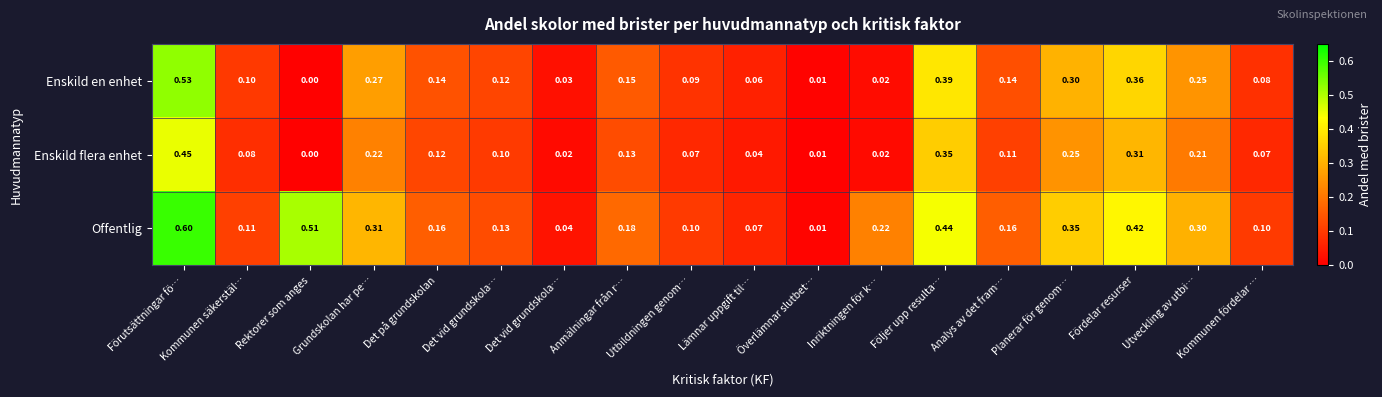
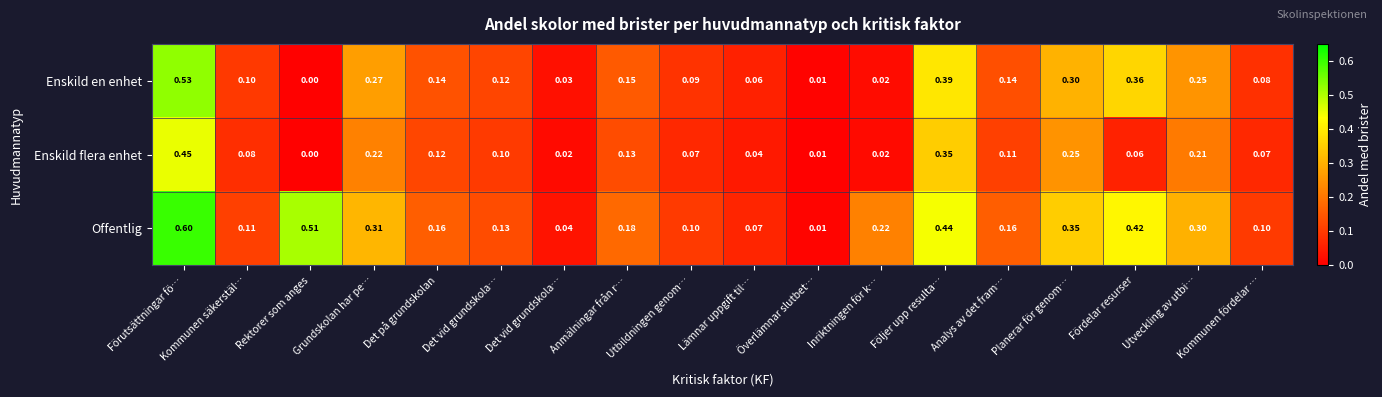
  {
    "Enskild en enhet": {
      "Förutsättningar fö…": 0.53,
      "Kommunen säkerstäl…": 0.10,
      "Rektorer som anges": 0.00,
      "Grundskolan har pe…": 0.27,
      "Det på grundskolan": 0.14,
      "Anmälningar från r…": 0.15,
      "Utbildningen genom…": 0.09,
      "Lämnar uppgift til…": 0.06,
      "Överlämnar slutbet…": 0.01,
      "Inriktningen för k…": 0.02,
      "Följer upp resulta…": 0.39,
      "Analys av det fram…": 0.14,
      "Planerar för genom…": 0.30,
      "Fördelar resurser": 0.36,
      "Utveckling av utbi…": 0.25,
      "Kommunen fördelar …": 0.08
    },
    "Enskild flera enhet": {
      "Förutsättningar fö…": 0.45,
      "Kommunen säkerstäl…": 0.08,
      "Rektorer som anges": 0.00,
      "Grundskolan har pe…": 0.22,
      "Det på grundskolan": 0.12,
      "Anmälningar från r…": 0.13,
      "Utbildningen genom…": 0.07,
      "Lämnar uppgift til…": 0.04,
      "Överlämnar slutbet…": 0.01,
      "Inriktningen för k…": 0.02,
      "Följer upp resulta…": 0.35,
      "Analys av det fram…": 0.11,
      "Planerar för genom…": 0.25,
-     "Fördelar resurser": 0.31,
+     "Fördelar resurser": 0.06,
      "Utveckling av utbi…": 0.21,
      "Kommunen fördelar …": 0.07
    },
    "Offentlig": {
      "Förutsättningar fö…": 0.60,
      "Kommunen säkerstäl…": 0.11,
      "Rektorer som anges": 0.51,
      "Grundskolan har pe…": 0.31,
      "Det på grundskolan": 0.16,
      "Anmälningar från r…": 0.18,
      "Utbildningen genom…": 0.10,
      "Lämnar uppgift til…": 0.07,
      "Överlämnar slutbet…": 0.01,
      "Inriktningen för k…": 0.22,
      "Följer upp resulta…": 0.44,
      "Analys av det fram…": 0.16,
      "Planerar för genom…": 0.35,
      "Fördelar resurser": 0.42,
      "Utveckling av utbi…": 0.30,
      "Kommunen fördelar …": 0.10
    }
  }
